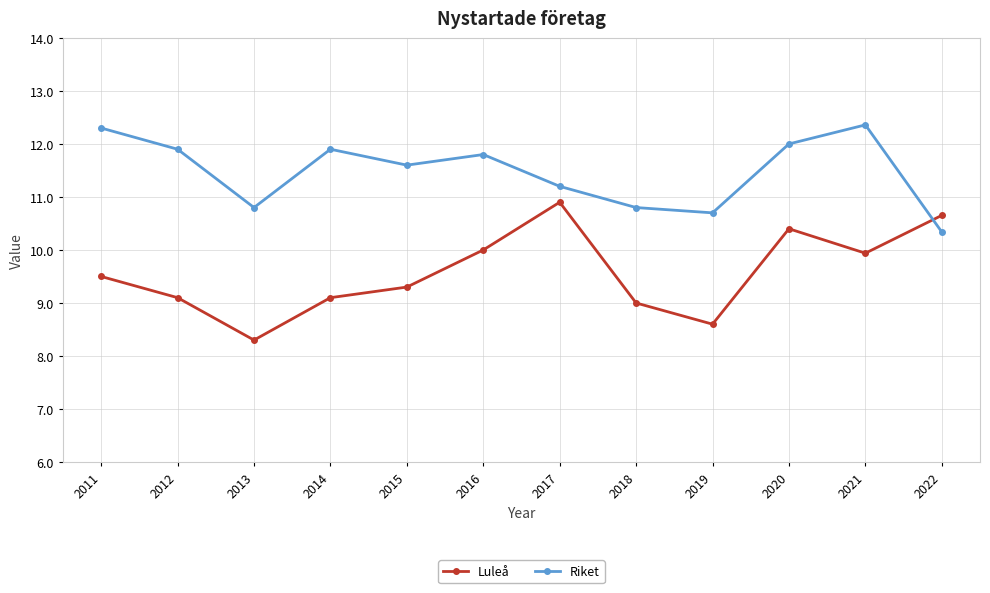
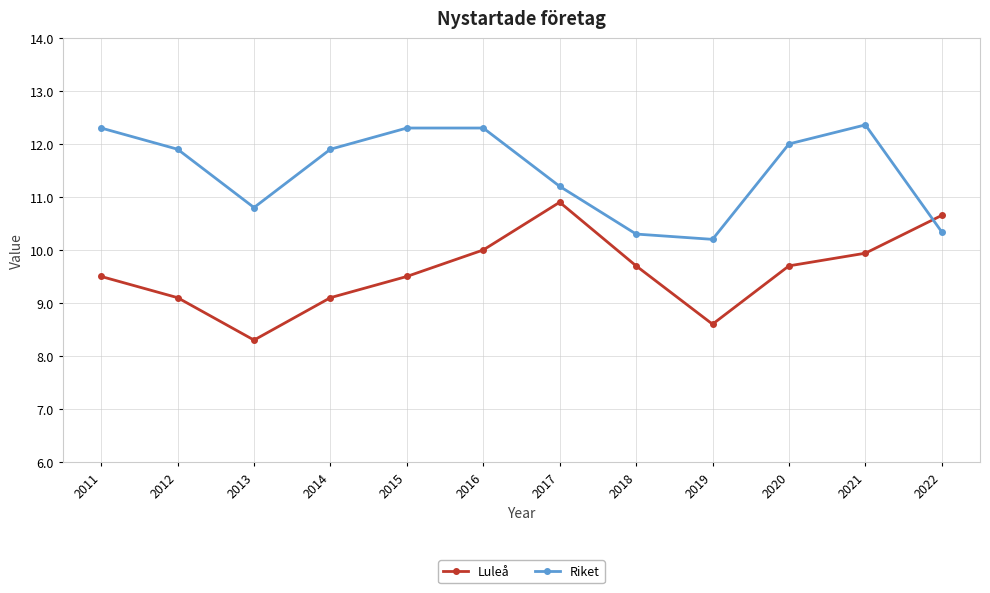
  {
    "Luleå": {
      "2011": 9.5,
      "2012": 9.1,
      "2013": 8.3,
      "2014": 9.1,
-     "2015": 9.3,
+     "2015": 9.5,
      "2016": 10.0,
      "2017": 10.9,
-     "2018": 9.0,
+     "2018": 9.7,
      "2019": 8.6,
-     "2020": 10.4,
+     "2020": 9.7,
      "2021": 9.9,
      "2022": 10.7
    },
    "Riket": {
      "2011": 12.3,
      "2012": 11.9,
      "2013": 10.8,
      "2014": 11.9,
-     "2015": 11.6,
-     "2016": 11.8,
+     "2015": 12.3,
+     "2016": 12.3,
      "2017": 11.2,
-     "2018": 10.8,
-     "2019": 10.7,
+     "2018": 10.3,
+     "2019": 10.2,
      "2020": 12.0,
      "2021": 12.4,
      "2022": 10.3
    }
  }
